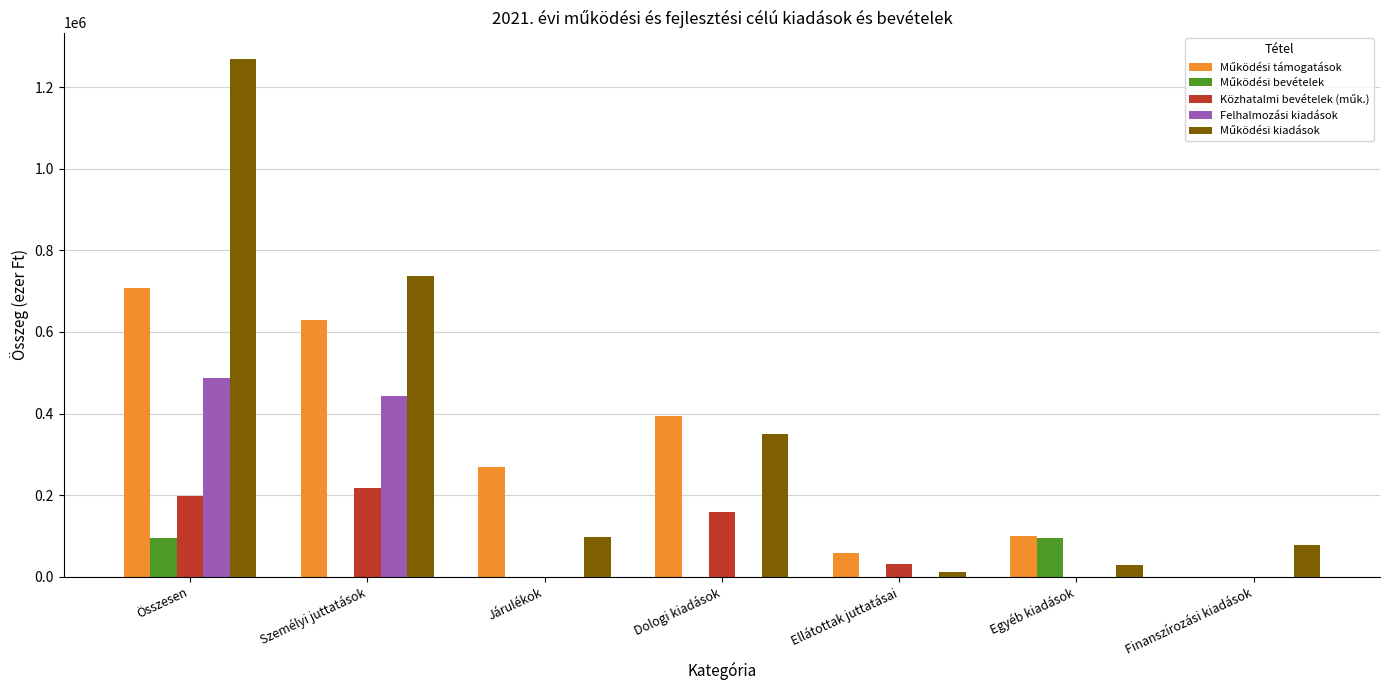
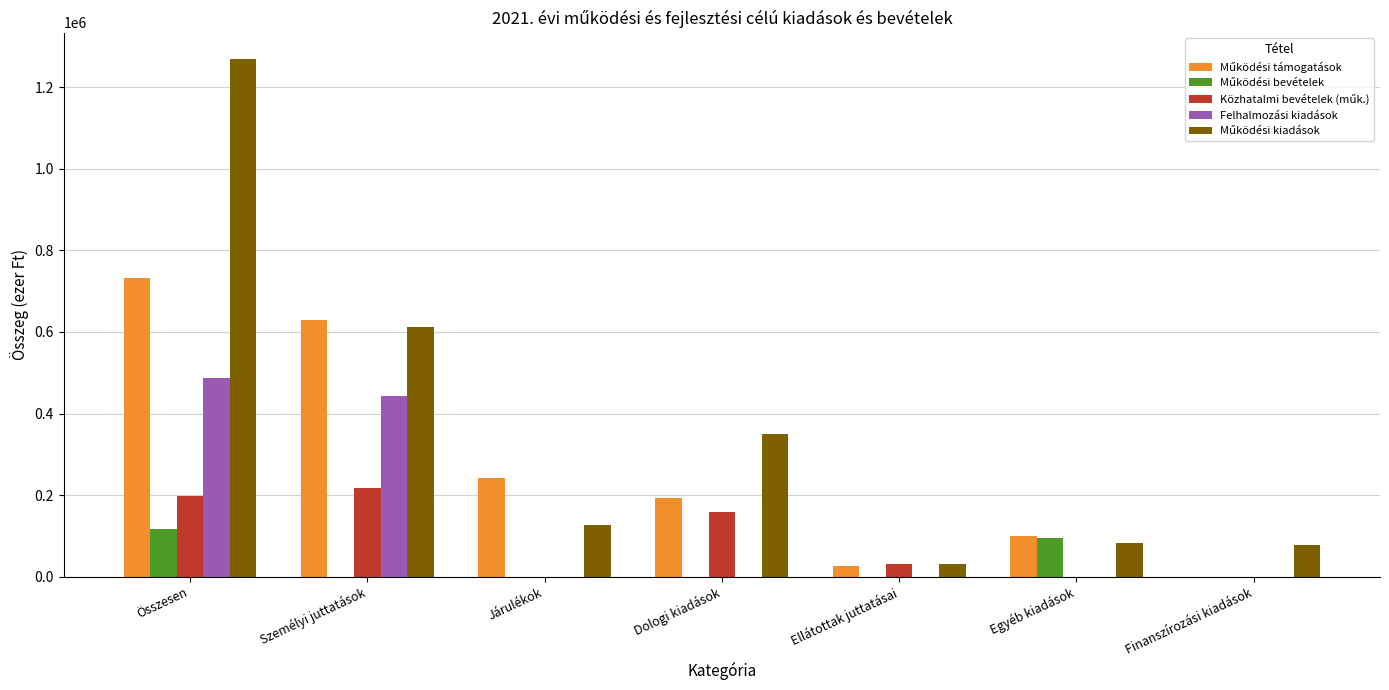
  {
    "Működési támogatások": {
-     "Összesen": 710000,
+     "Összesen": 730000,
      "Személyi juttatások": 630000,
-     "Járulékok": 270000,
-     "Dologi kiadások": 390000,
-     "Ellátottak juttatásai": 60000,
+     "Járulékok": 240000,
+     "Dologi kiadások": 190000,
+     "Ellátottak juttatásai": 30000,
      "Egyéb kiadások": 100000,
      "Finanszírozási kiadások": 0
    },
    "Működési bevételek": {
-     "Összesen": 100000,
+     "Összesen": 120000,
      "Személyi juttatások": 0,
      "Járulékok": 0,
      "Dologi kiadások": 0,
      "Ellátottak juttatásai": 0,
      "Egyéb kiadások": 100000,
      "Finanszírozási kiadások": 0
    },
    "Közhatalmi bevételek (műk.)": {
      "Összesen": 200000,
      "Személyi juttatások": 220000,
      "Járulékok": 0,
      "Dologi kiadások": 160000,
      "Ellátottak juttatásai": 30000,
      "Egyéb kiadások": 0,
      "Finanszírozási kiadások": 0
    },
    "Felhalmozási kiadások": {
      "Összesen": 490000,
      "Személyi juttatások": 440000,
      "Járulékok": 0,
      "Dologi kiadások": 0,
      "Ellátottak juttatásai": 0,
      "Egyéb kiadások": 0,
      "Finanszírozási kiadások": 0
    },
    "Működési kiadások": {
      "Összesen": 1270000,
-     "Személyi juttatások": 740000,
-     "Járulékok": 100000,
+     "Személyi juttatások": 610000,
+     "Járulékok": 130000,
      "Dologi kiadások": 350000,
-     "Ellátottak juttatásai": 10000,
-     "Egyéb kiadások": 30000,
+     "Ellátottak juttatásai": 30000,
+     "Egyéb kiadások": 80000,
      "Finanszírozási kiadások": 80000
    }
  }
